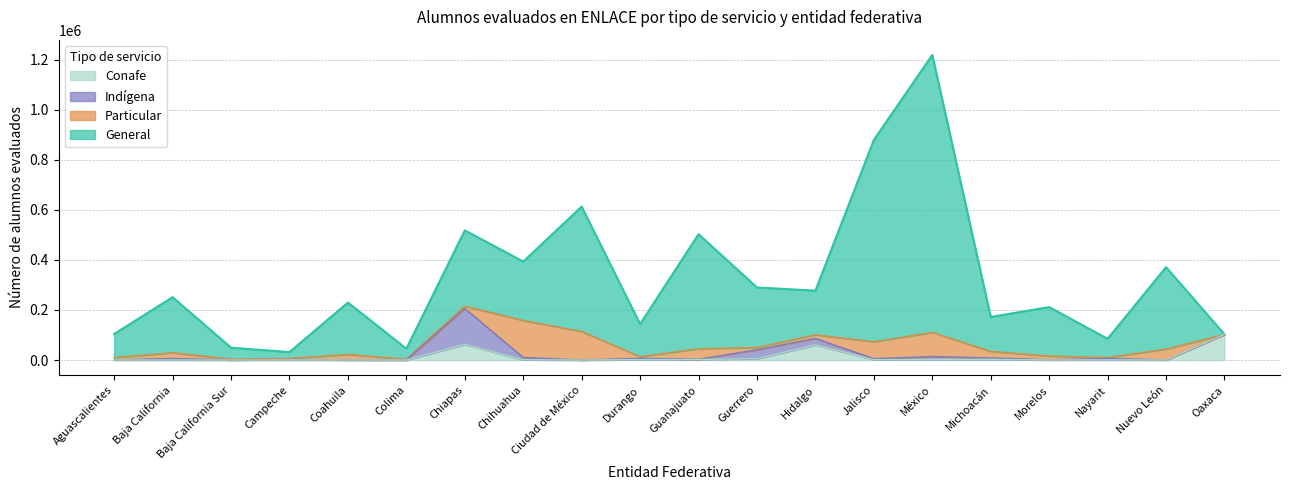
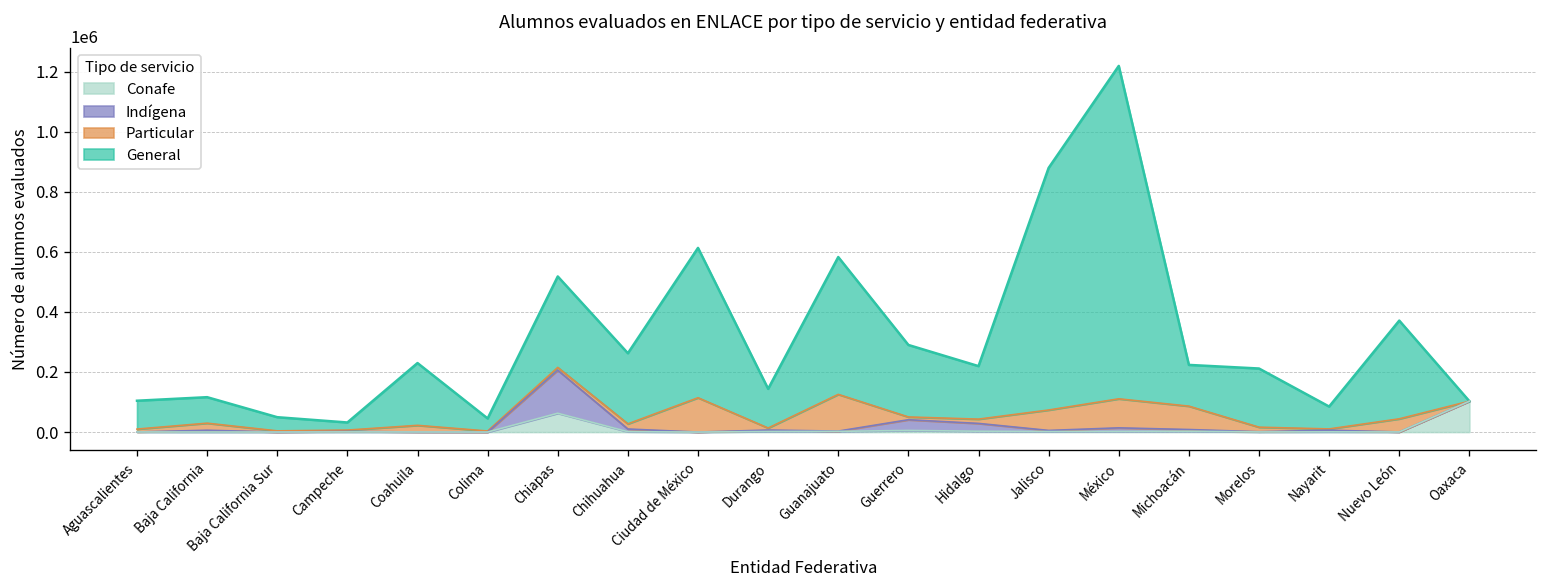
  {
    "Conafe": {
      "Chiapas": 60000,
      "Guerrero": 10000,
-     "Hidalgo": 60000,
+     "Hidalgo": 0,
      "México": 0
    },
    "Indígena": {
      "Hidalgo": 30000,
      "México": 10000
    },
    "Particular": {
      "Baja California": 20000,
      "Coahuila": 20000,
-     "Chihuahua": 150000,
+     "Chihuahua": 20000,
      "Ciudad de México": 110000,
-     "Guanajuato": 40000,
+     "Guanajuato": 120000,
      "Hidalgo": 10000,
      "Jalisco": 70000,
      "México": 100000,
-     "Michoacán": 30000,
+     "Michoacán": 80000,
      "Morelos": 20000,
      "Nuevo León": 40000
    },
    "General": {
      "Aguascalientes": 90000,
-     "Baja California": 220000,
+     "Baja California": 90000,
      "Baja California Sur": 50000,
      "Campeche": 30000,
      "Coahuila": 210000,
      "Colima": 40000,
      "Chiapas": 300000,
      "Chihuahua": 240000,
      "Ciudad de México": 500000,
      "Durango": 130000,
      "Guanajuato": 460000,
      "Guerrero": 240000,
      "Hidalgo": 180000,
      "Jalisco": 810000,
      "México": 1110000,
      "Michoacán": 140000,
      "Morelos": 200000,
      "Nayarit": 70000,
      "Nuevo León": 330000
    }
  }
